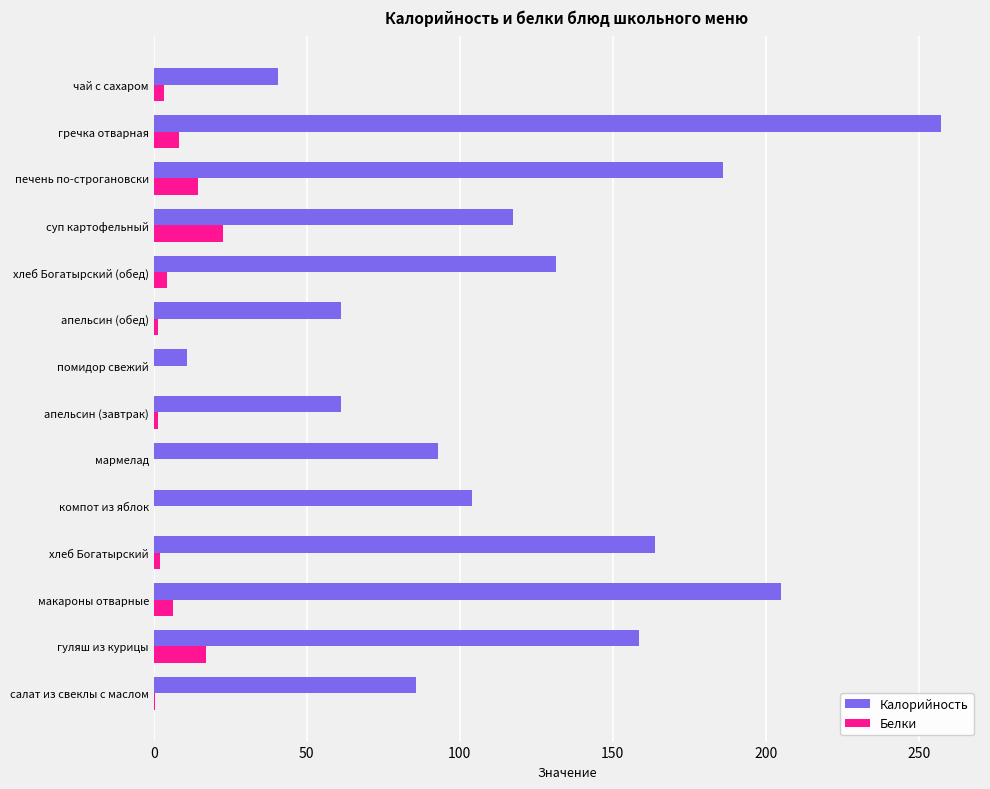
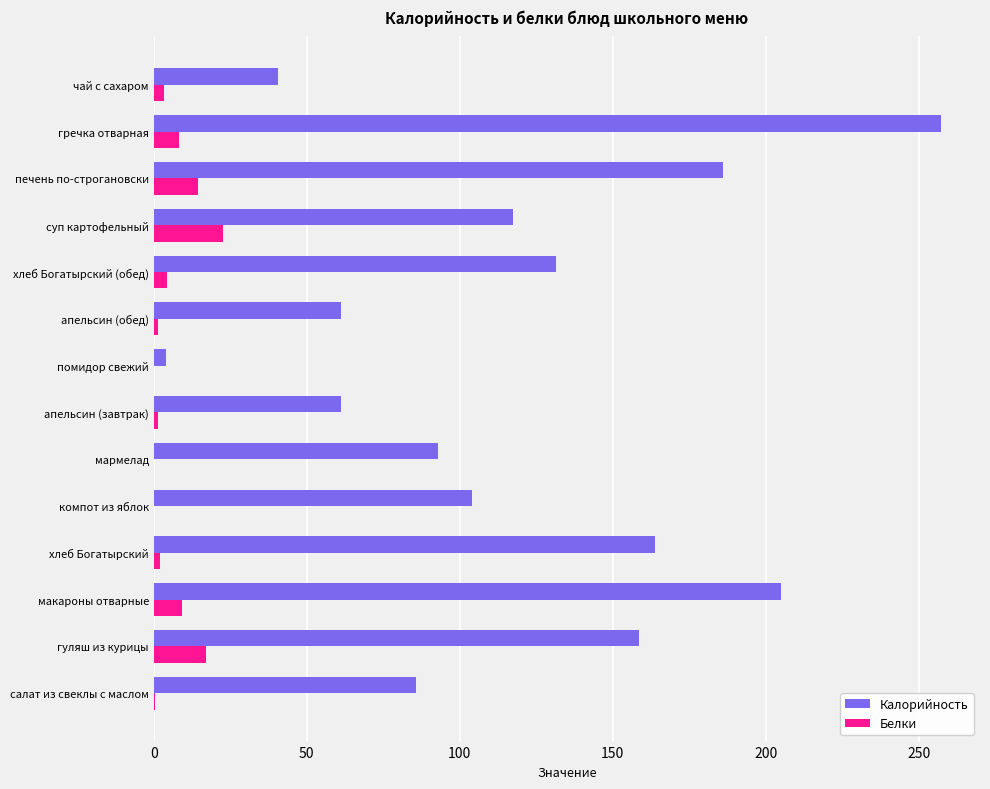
  {
    "Калорийность": {
      "чай с сахаром": 41,
      "гречка отварная": 257,
      "печень по-строгановски": 186,
      "суп картофельный": 117,
      "хлеб Богатырский (обед)": 132,
      "апельсин (обед)": 61,
-     "помидор свежий": 11,
+     "помидор свежий": 4,
      "апельсин (завтрак)": 61,
      "мармелад": 93,
      "компот из яблок": 104,
      "хлеб Богатырский": 164,
      "макароны отварные": 205,
      "гуляш из курицы": 159,
      "салат из свеклы с маслом": 86
    },
    "Белки": {
      "чай с сахаром": 3,
      "гречка отварная": 8,
      "печень по-строгановски": 15,
      "суп картофельный": 23,
      "хлеб Богатырский (обед)": 4,
      "апельсин (обед)": 2,
      "апельсин (завтрак)": 2,
      "мармелад": 0,
      "хлеб Богатырский": 2,
-     "макароны отварные": 6,
+     "макароны отварные": 9,
      "гуляш из курицы": 17
    }
  }
